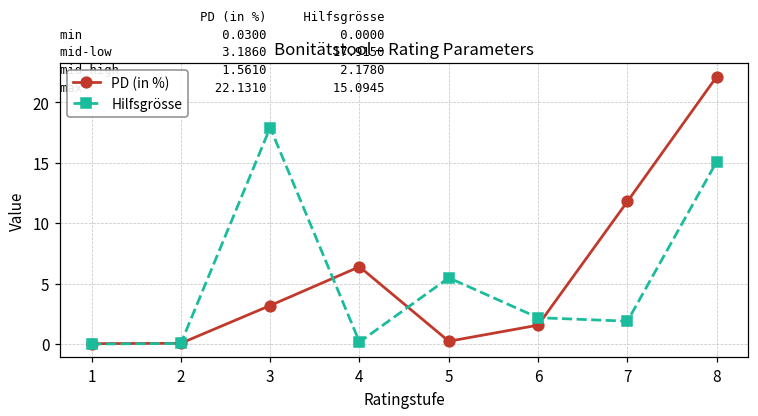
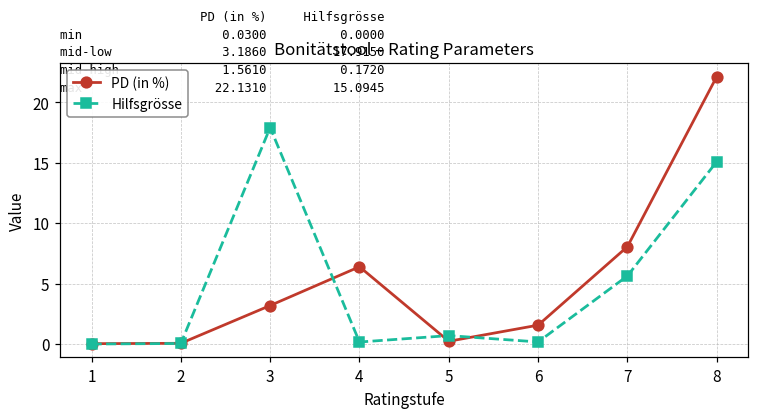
  {
    "PD (in %)": {
      "3": 3.2,
      "4": 6.4,
      "5": 0.2,
      "6": 1.6,
-     "7": 11.8,
+     "7": 8.1,
      "8": 22.1
    },
    "Hilfsgrösse": {
-     "5": 5.5,
-     "6": 2.1780,
-     "7": 1.9
+     "5": 0.7,
+     "6": 0.1720,
+     "7": 5.6
    }
  }
